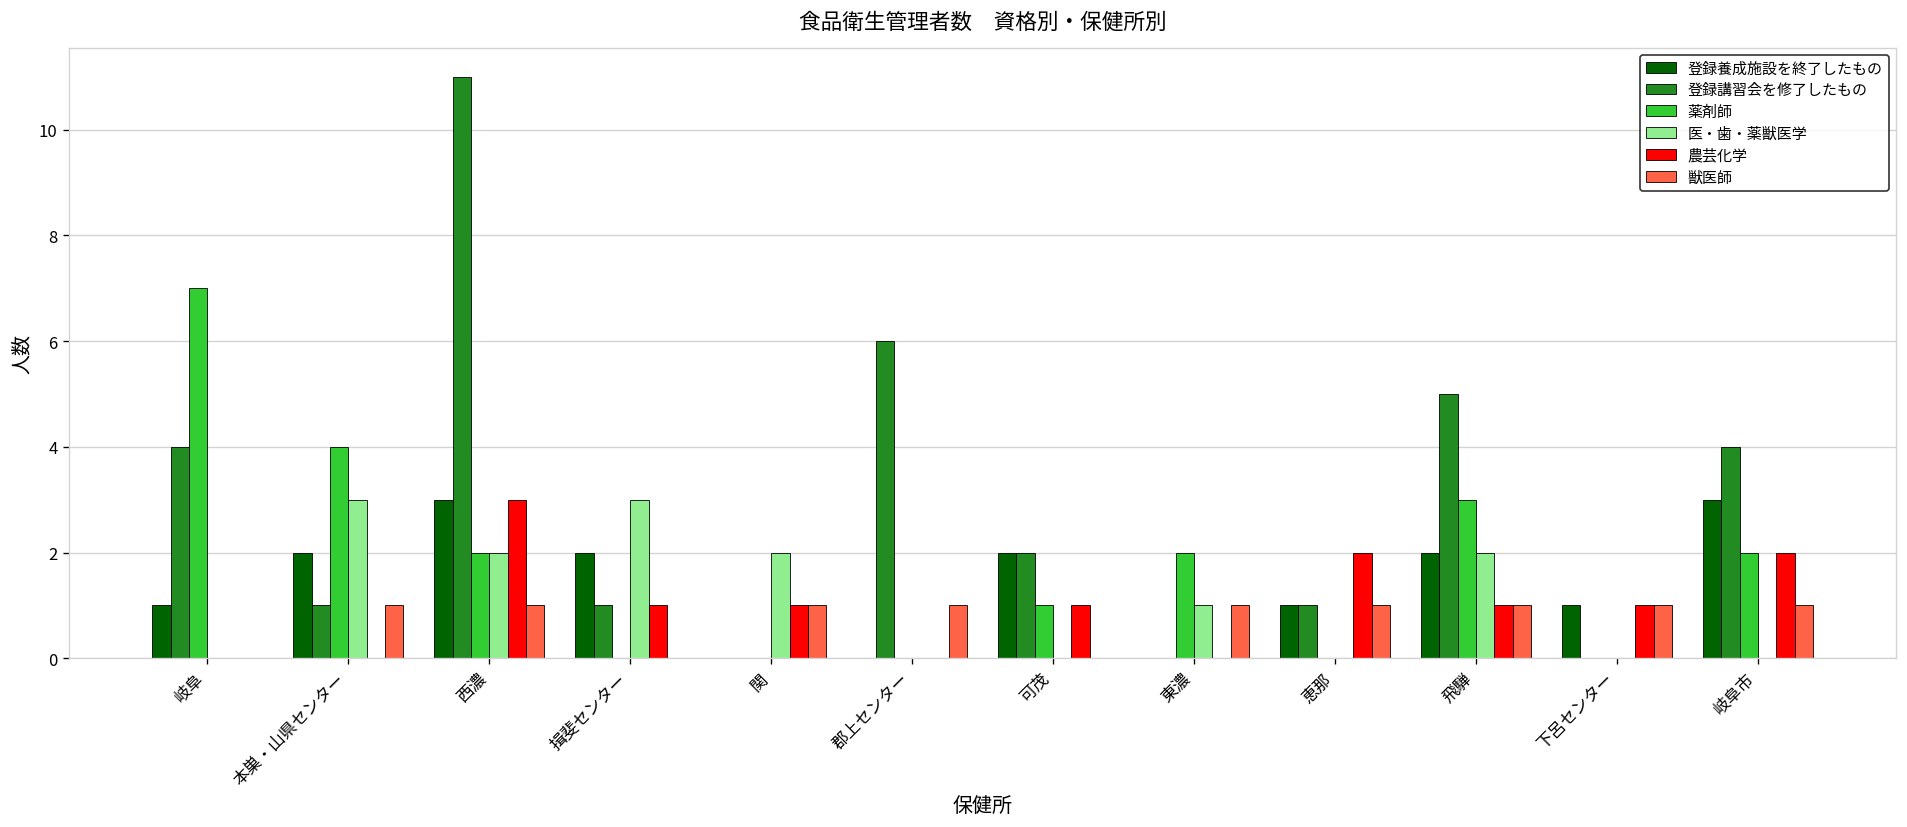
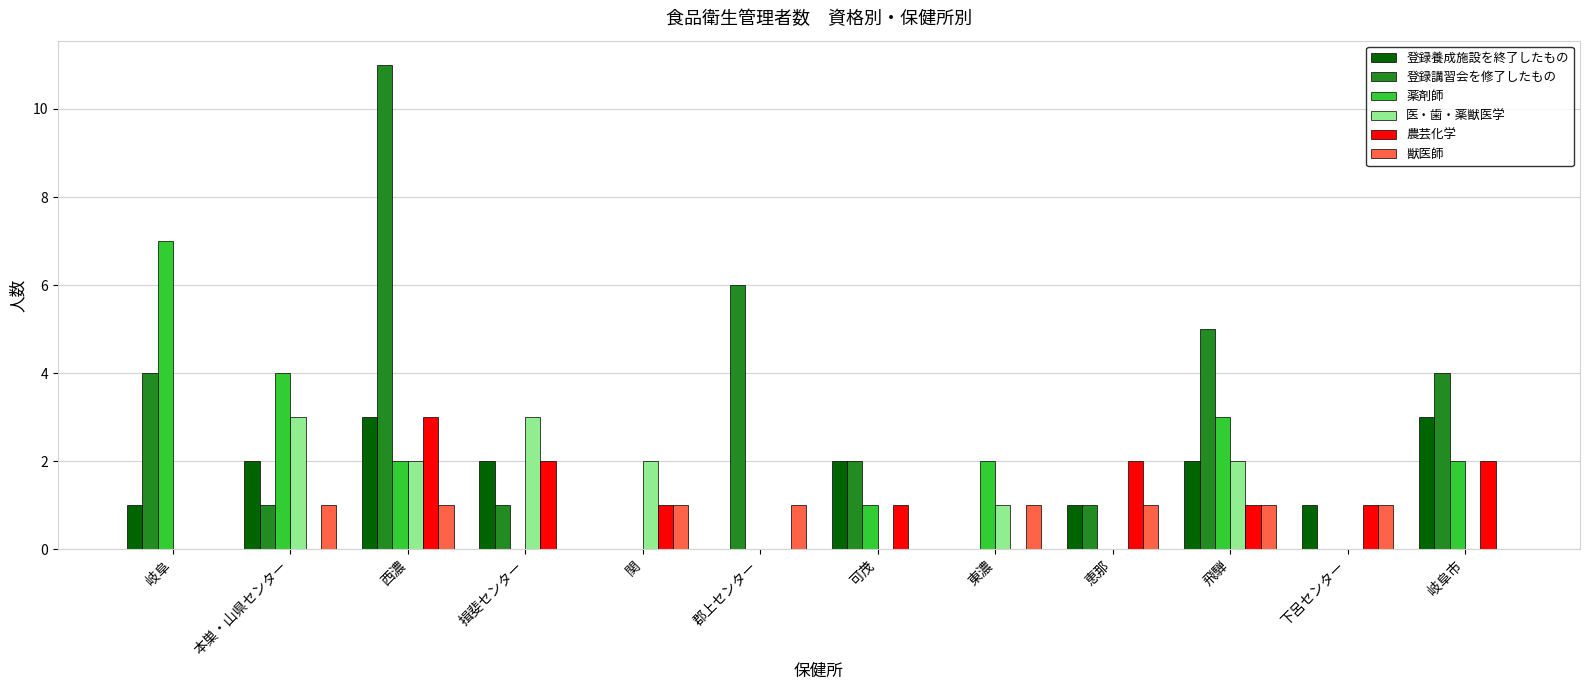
  {
    "登録養成施設を終了したもの": {
      "岐阜": 1,
      "本巣・山県センター": 2,
      "西濃": 3,
      "揖斐センター": 2,
      "関": 0,
      "郡上センター": 0,
      "可茂": 2,
      "東濃": 0,
      "恵那": 1,
      "飛騨": 2,
      "下呂センター": 1,
      "岐阜市": 3
    },
    "登録講習会を修了したもの": {
      "岐阜": 4,
      "本巣・山県センター": 1,
      "西濃": 11,
      "揖斐センター": 1,
      "関": 0,
      "郡上センター": 6,
      "可茂": 2,
      "東濃": 0,
      "恵那": 1,
      "飛騨": 5,
      "下呂センター": 0,
      "岐阜市": 4
    },
    "薬剤師": {
      "岐阜": 7,
      "本巣・山県センター": 4,
      "西濃": 2,
      "揖斐センター": 0,
      "関": 0,
      "郡上センター": 0,
      "可茂": 1,
      "東濃": 2,
      "恵那": 0,
      "飛騨": 3,
      "下呂センター": 0,
      "岐阜市": 2
    },
    "医・歯・薬獣医学": {
      "岐阜": 0,
      "本巣・山県センター": 3,
      "西濃": 2,
      "揖斐センター": 3,
      "関": 2,
      "郡上センター": 0,
      "可茂": 0,
      "東濃": 1,
      "恵那": 0,
      "飛騨": 2,
      "下呂センター": 0,
      "岐阜市": 0
    },
    "農芸化学": {
      "岐阜": 0,
      "本巣・山県センター": 0,
      "西濃": 3,
-     "揖斐センター": 1,
+     "揖斐センター": 2,
      "関": 1,
      "郡上センター": 0,
      "可茂": 1,
      "東濃": 0,
      "恵那": 2,
      "飛騨": 1,
      "下呂センター": 1,
      "岐阜市": 2
    },
    "獣医師": {
      "岐阜": 0,
      "本巣・山県センター": 1,
      "西濃": 1,
      "揖斐センター": 0,
      "関": 1,
      "郡上センター": 1,
      "可茂": 0,
      "東濃": 1,
      "恵那": 1,
      "飛騨": 1,
      "下呂センター": 1,
-     "岐阜市": 1
+     "岐阜市": 0
    }
  }
